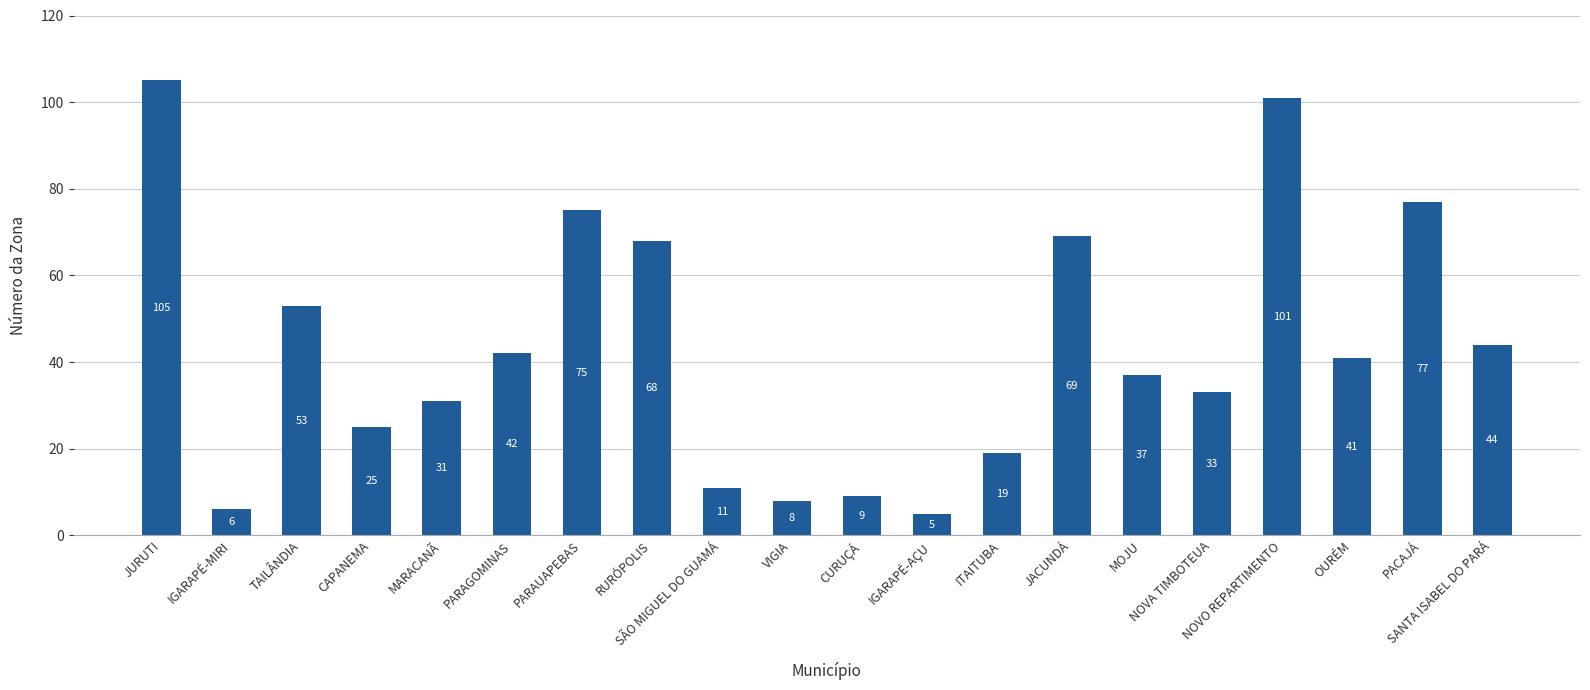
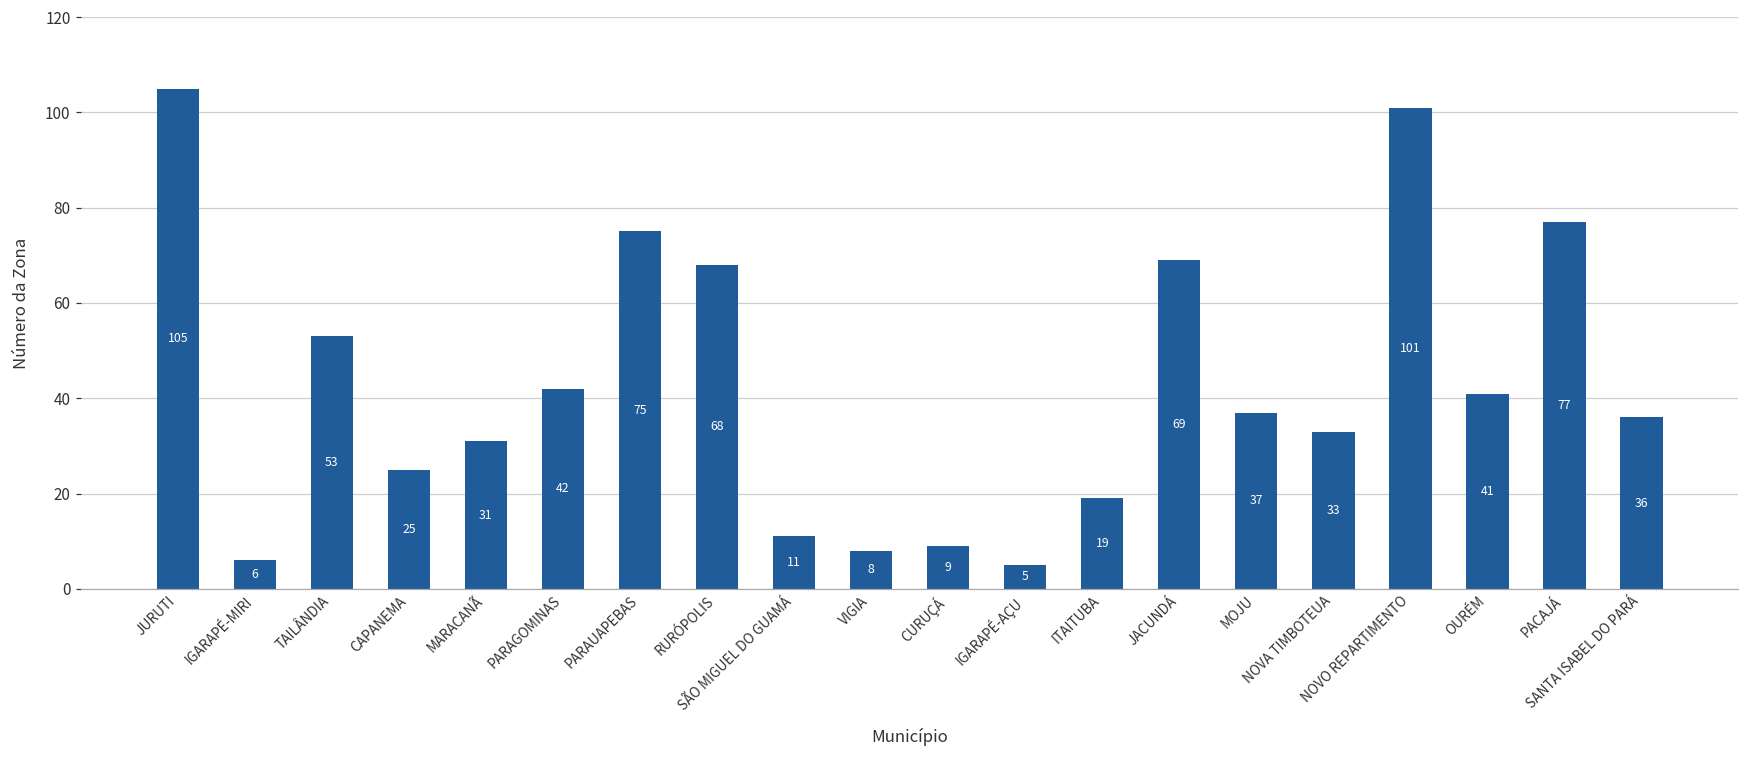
  {
    "JURUTI": 105,
    "IGARAPÉ-MIRI": 6,
    "TAILÂNDIA": 53,
    "CAPANEMA": 25,
    "MARACANÃ": 31,
    "PARAGOMINAS": 42,
    "PARAUAPEBAS": 75,
    "RURÓPOLIS": 68,
    "SÃO MIGUEL DO GUAMÁ": 11,
    "VIGIA": 8,
    "CURUÇÁ": 9,
    "IGARAPÉ-AÇU": 5,
    "ITAITUBA": 19,
    "JACUNDÁ": 69,
    "MOJU": 37,
    "NOVA TIMBOTEUA": 33,
    "NOVO REPARTIMENTO": 101,
    "OURÉM": 41,
    "PACAJÁ": 77,
-   "SANTA ISABEL DO PARÁ": 44
+   "SANTA ISABEL DO PARÁ": 36
  }
